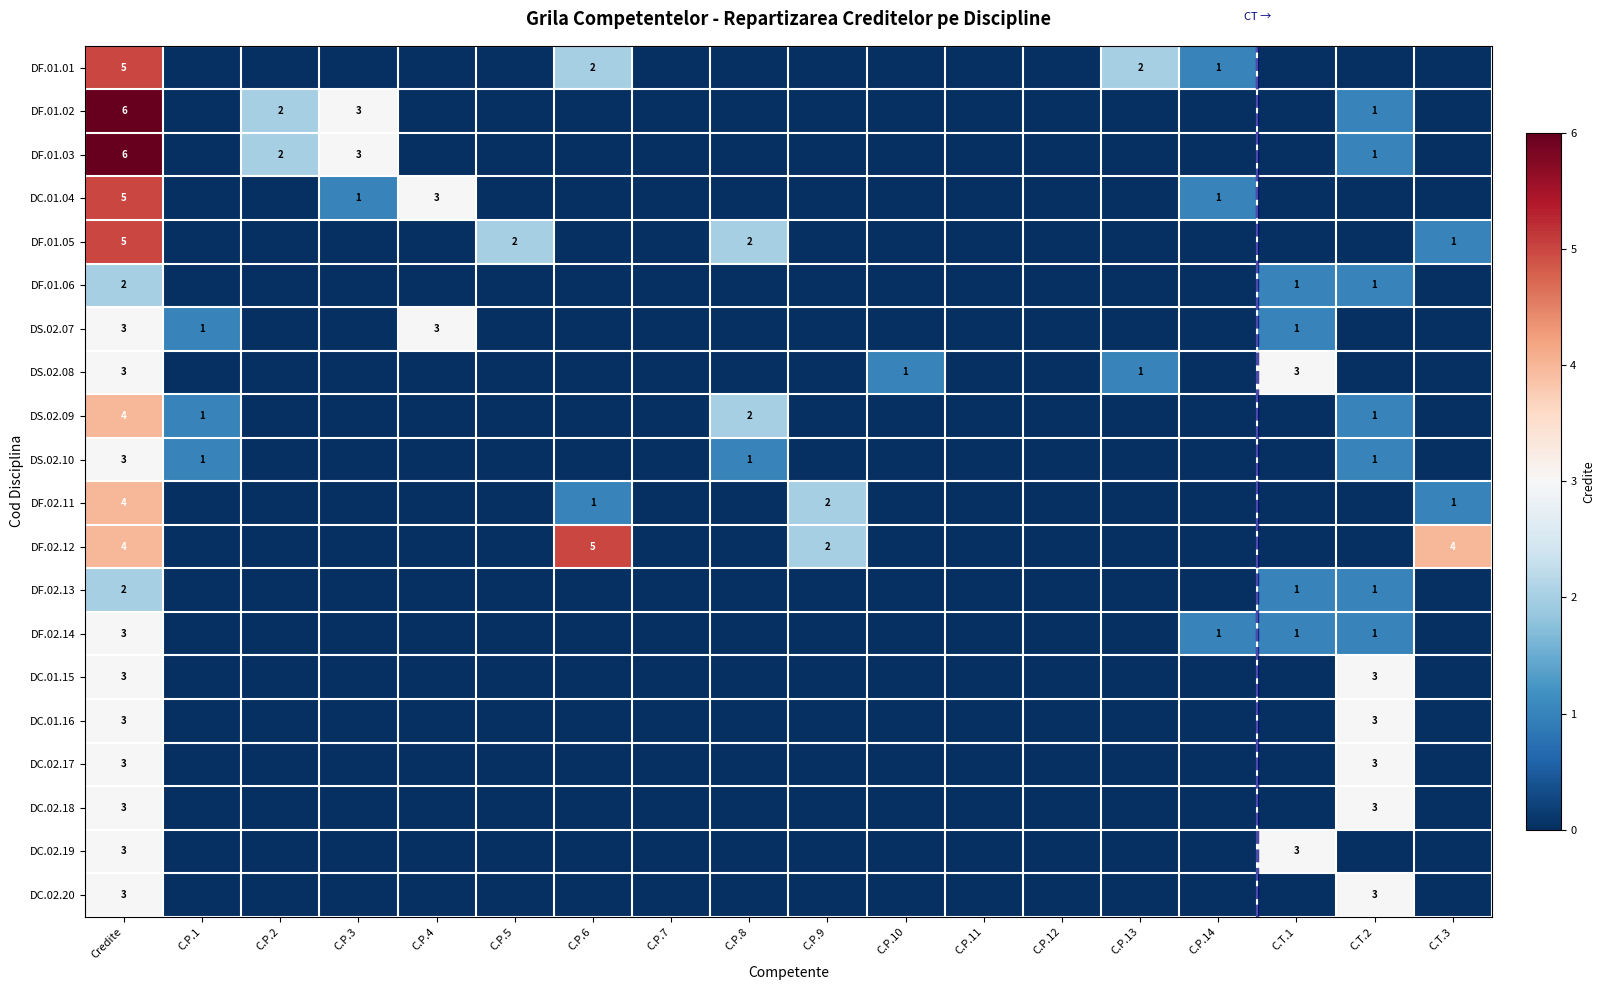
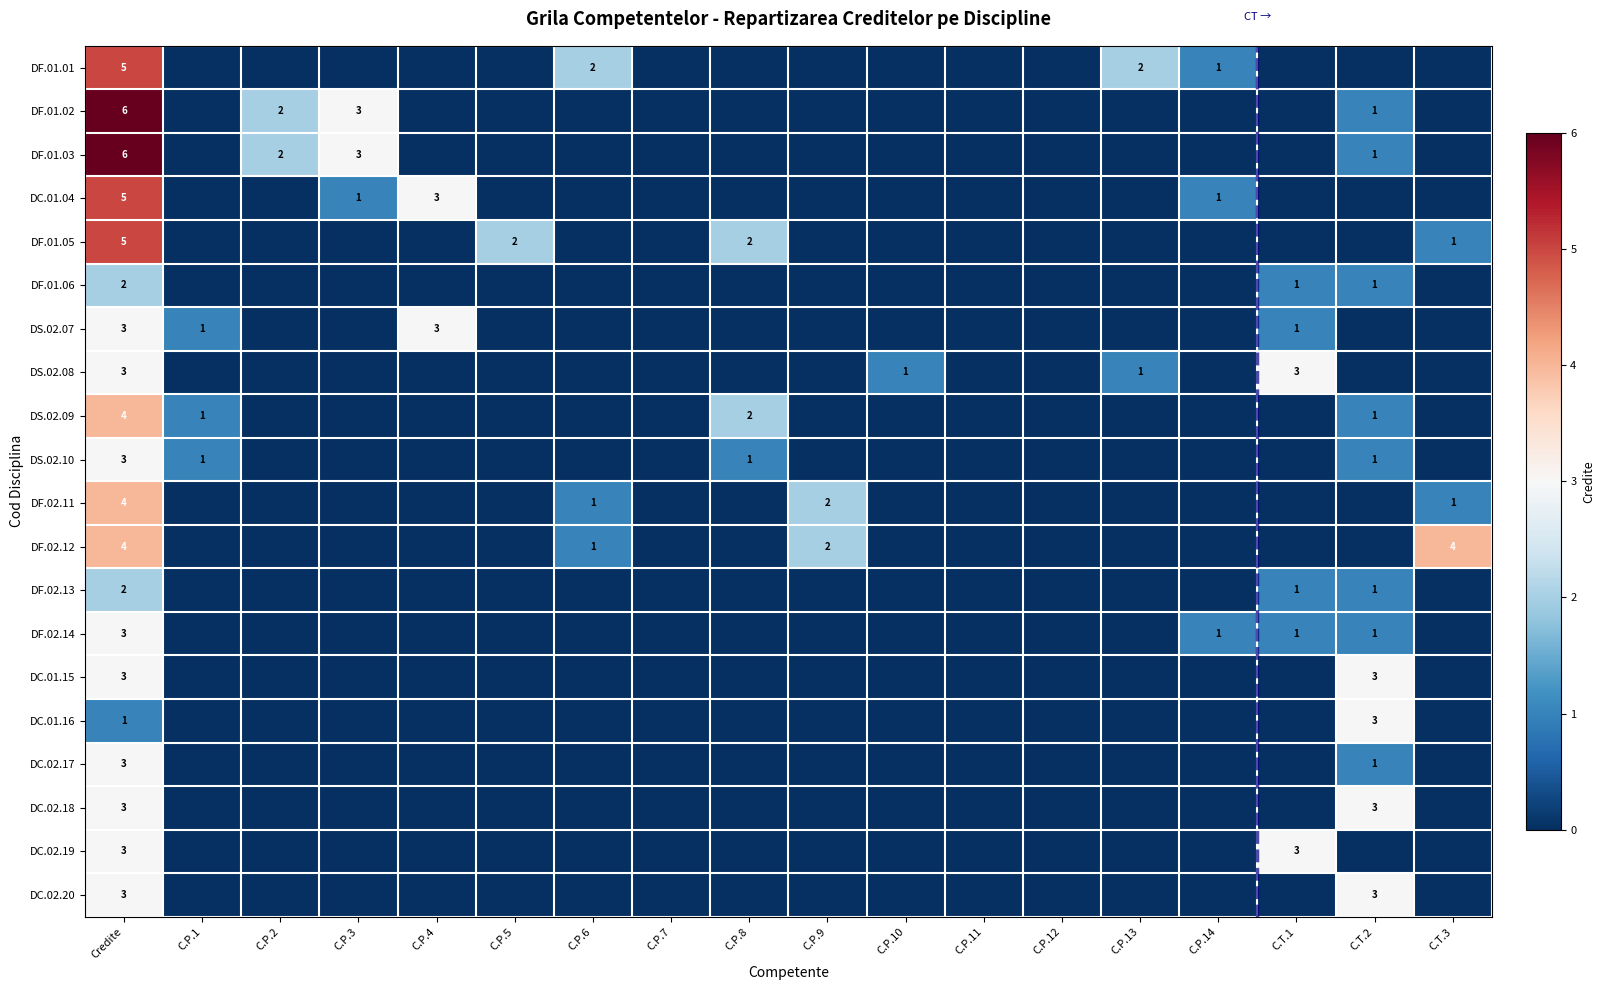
  {
    "DF.01.01": {
      "Credite": 5,
      "C.P.6": 2,
      "C.P.13": 2,
      "C.P.14": 1
    },
    "DF.01.02": {
      "Credite": 6,
      "C.P.2": 2,
      "C.P.3": 3,
      "C.T.2": 1
    },
    "DF.01.03": {
      "Credite": 6,
      "C.P.2": 2,
      "C.P.3": 3,
      "C.T.2": 1
    },
    "DC.01.04": {
      "Credite": 5,
      "C.P.3": 1,
      "C.P.4": 3,
      "C.P.14": 1
    },
    "DF.01.05": {
      "Credite": 5,
      "C.P.5": 2,
      "C.P.8": 2,
      "C.T.3": 1
    },
    "DF.01.06": {
      "Credite": 2,
      "C.T.1": 1,
      "C.T.2": 1
    },
    "DS.02.07": {
      "Credite": 3,
      "C.P.1": 1,
      "C.P.4": 3,
      "C.T.1": 1
    },
    "DS.02.08": {
      "Credite": 3,
      "C.P.10": 1,
      "C.P.13": 1,
      "C.T.1": 3
    },
    "DS.02.09": {
      "Credite": 4,
      "C.P.1": 1,
      "C.P.8": 2,
      "C.T.2": 1
    },
    "DS.02.10": {
      "Credite": 3,
      "C.P.1": 1,
      "C.P.8": 1,
      "C.T.2": 1
    },
    "DF.02.11": {
      "Credite": 4,
      "C.P.6": 1,
      "C.P.9": 2,
      "C.T.3": 1
    },
    "DF.02.12": {
      "Credite": 4,
-     "C.P.6": 5,
+     "C.P.6": 1,
      "C.P.9": 2,
      "C.T.3": 4
    },
    "DF.02.13": {
      "Credite": 2,
      "C.T.1": 1,
      "C.T.2": 1
    },
    "DF.02.14": {
      "Credite": 3,
      "C.P.14": 1,
      "C.T.1": 1,
      "C.T.2": 1
    },
    "DC.01.15": {
      "Credite": 3,
      "C.T.2": 3
    },
    "DC.01.16": {
-     "Credite": 3,
+     "Credite": 1,
      "C.T.2": 3
    },
    "DC.02.17": {
      "Credite": 3,
-     "C.T.2": 3
+     "C.T.2": 1
    },
    "DC.02.18": {
      "Credite": 3,
      "C.T.2": 3
    },
    "DC.02.19": {
      "Credite": 3,
      "C.T.1": 3
    },
    "DC.02.20": {
      "Credite": 3,
      "C.T.2": 3
    }
  }
